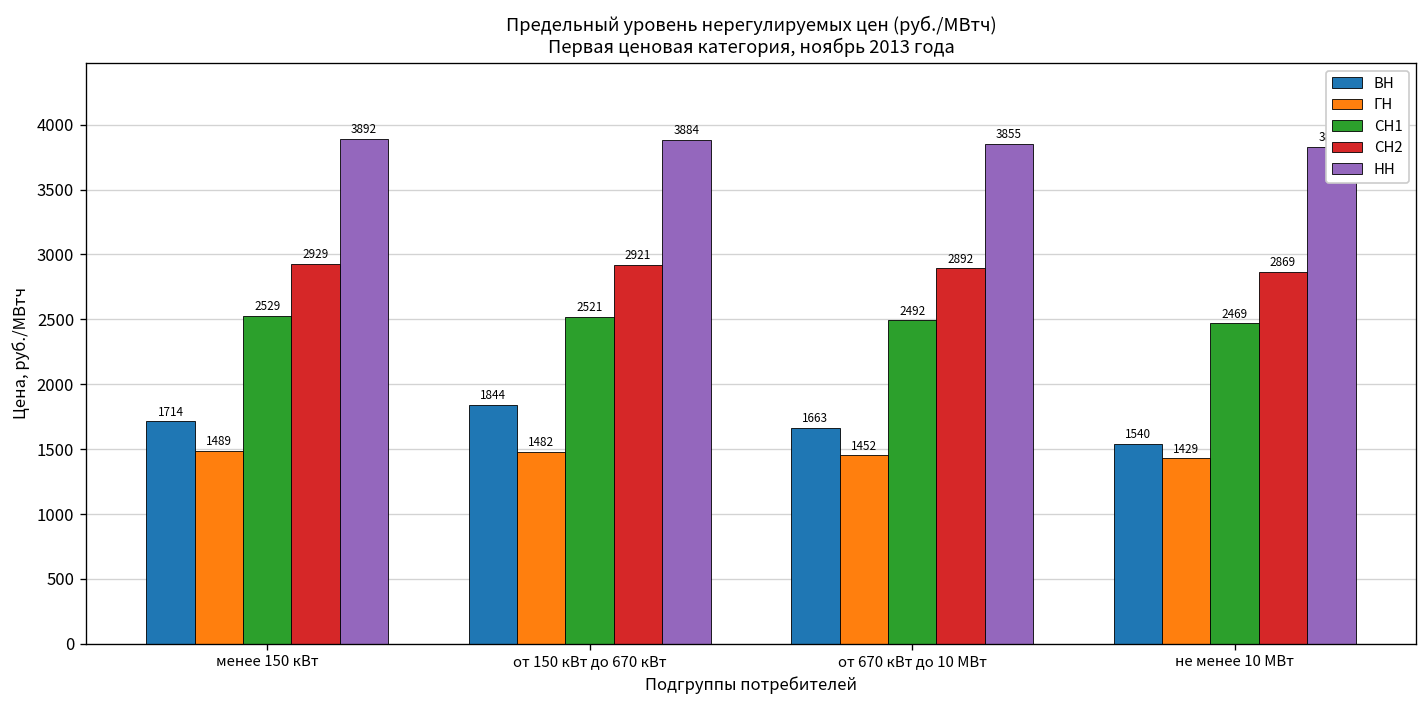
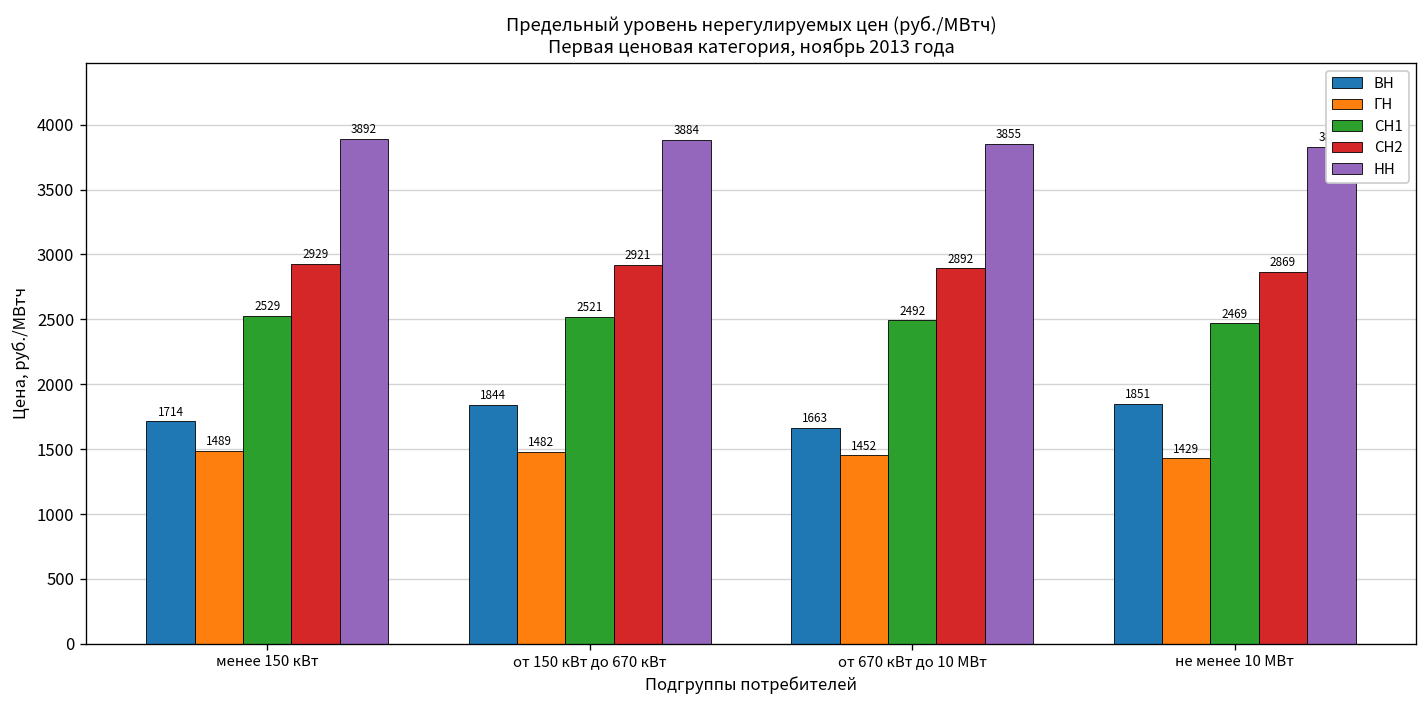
  {
    "ВН": {
      "менее 150 кВт": 1714,
      "от 150 кВт до 670 кВт": 1844,
      "от 670 кВт до 10 МВт": 1663,
-     "не менее 10 МВт": 1540
+     "не менее 10 МВт": 1851
    },
    "ГН": {
      "менее 150 кВт": 1489,
      "от 150 кВт до 670 кВт": 1482,
      "от 670 кВт до 10 МВт": 1452,
      "не менее 10 МВт": 1429
    },
    "СН1": {
      "менее 150 кВт": 2529,
      "от 150 кВт до 670 кВт": 2521,
      "от 670 кВт до 10 МВт": 2492,
      "не менее 10 МВт": 2469
    },
    "СН2": {
      "менее 150 кВт": 2929,
      "от 150 кВт до 670 кВт": 2921,
      "от 670 кВт до 10 МВт": 2892,
      "не менее 10 МВт": 2869
    },
    "НН": {
      "менее 150 кВт": 3892,
      "от 150 кВт до 670 кВт": 3884,
      "от 670 кВт до 10 МВт": 3855
    }
  }
